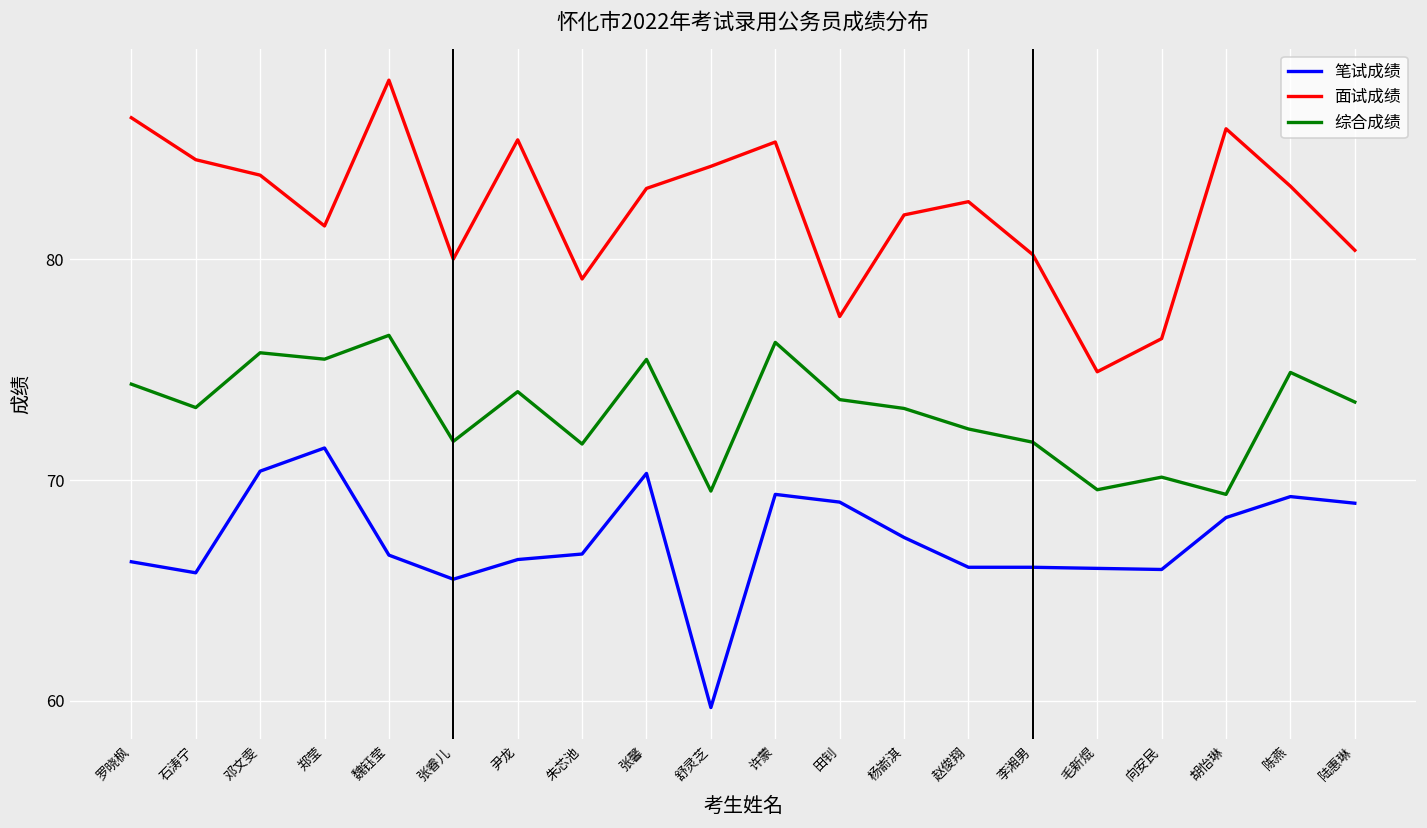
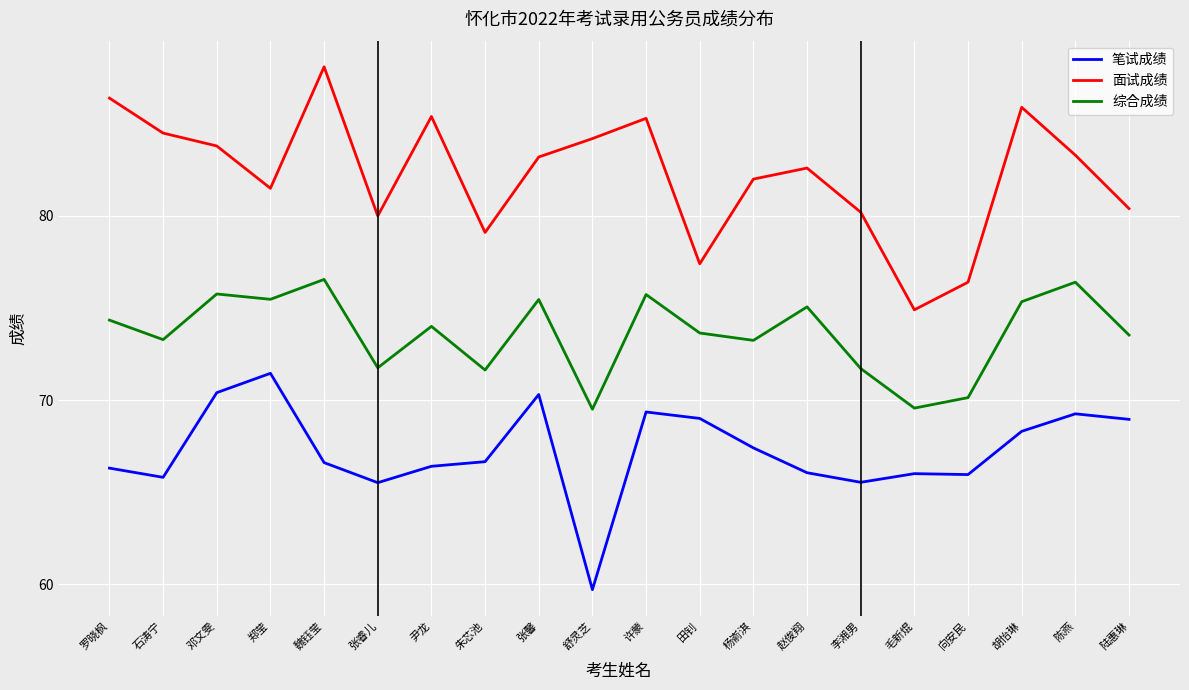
  {
    "笔试成绩": {
      "罗晓枫": 66.3,
      "石涛宁": 65.8,
      "邓文雯": 70.4,
      "郑莹": 71.5,
      "魏钰莹": 66.6,
      "张睿儿": 65.5,
      "尹龙": 66.4,
      "朱芯池": 66.7,
      "张馨": 70.3,
      "舒灵芝": 59.7,
      "许蒙": 69.4,
      "田钊": 69.0,
      "杨嵛淇": 67.4,
      "赵俊翔": 66.1,
-     "李湘男": 66.1,
+     "李湘男": 65.5,
      "毛新焜": 66.0,
      "向安民": 66.0,
      "胡怡琳": 68.3,
      "陈燕": 69.3,
      "陆惠琳": 69.0
    },
    "面试成绩": {
      "罗晓枫": 86.4,
      "石涛宁": 84.5,
      "邓文雯": 83.8,
      "郑莹": 81.5,
      "魏钰莹": 88.1,
      "张睿儿": 80.0,
      "尹龙": 85.4,
      "朱芯池": 79.1,
      "张馨": 83.2,
      "舒灵芝": 84.2,
      "许蒙": 85.3,
      "田钊": 77.4,
      "杨嵛淇": 82.0,
      "赵俊翔": 82.6,
      "李湘男": 80.2,
      "毛新焜": 74.9,
      "向安民": 76.4,
      "胡怡琳": 85.9,
      "陈燕": 83.3,
      "陆惠琳": 80.4
    },
    "综合成绩": {
      "罗晓枫": 74.3,
      "石涛宁": 73.3,
      "邓文雯": 75.8,
      "郑莹": 75.5,
      "魏钰莹": 76.6,
      "张睿儿": 71.8,
      "尹龙": 74.0,
      "朱芯池": 71.6,
      "张馨": 75.5,
      "舒灵芝": 69.5,
-     "许蒙": 76.2,
+     "许蒙": 75.7,
      "田钊": 73.6,
      "杨嵛淇": 73.2,
-     "赵俊翔": 72.3,
+     "赵俊翔": 75.1,
      "李湘男": 71.7,
      "毛新焜": 69.6,
      "向安民": 70.1,
-     "胡怡琳": 69.4,
-     "陈燕": 74.9,
+     "胡怡琳": 75.3,
+     "陈燕": 76.4,
      "陆惠琳": 73.5
    }
  }
